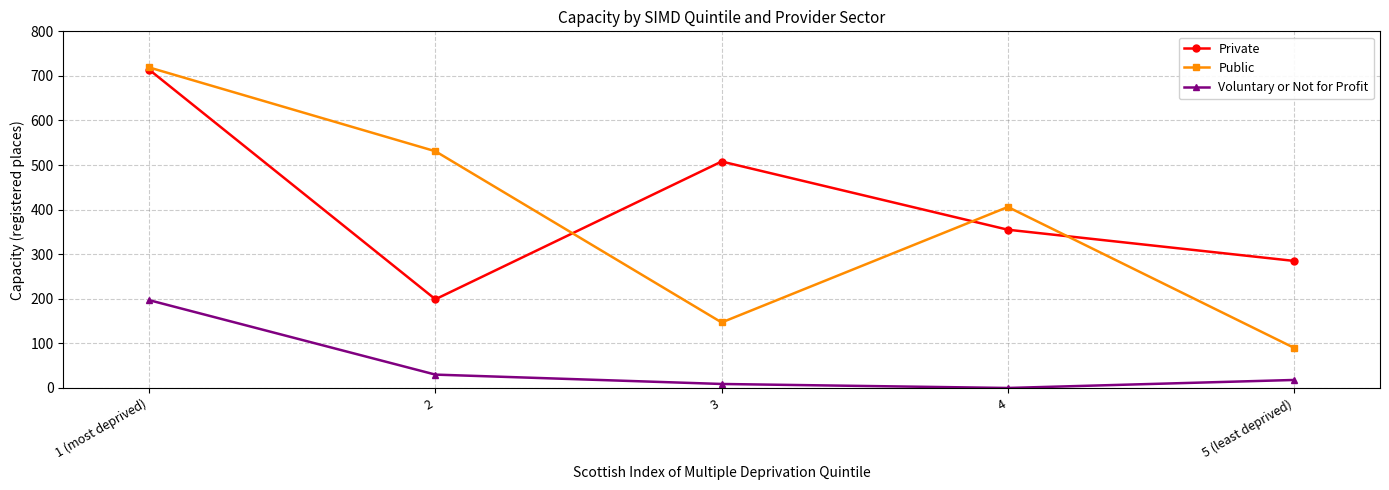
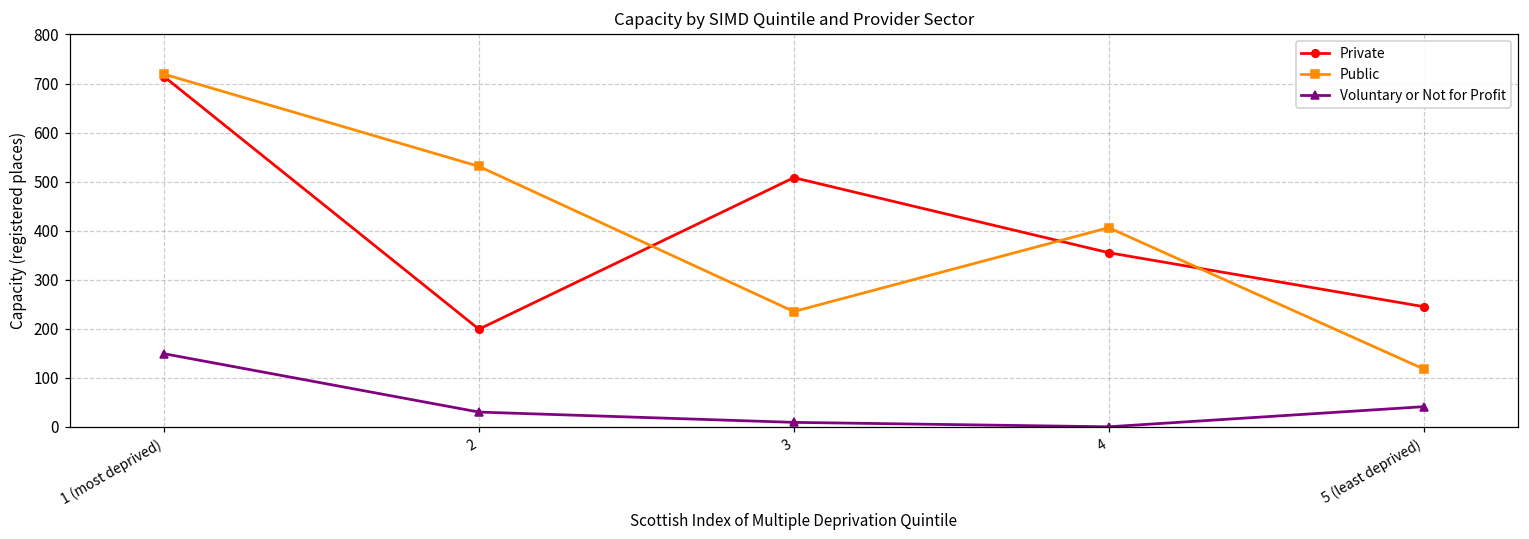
  {
    "Private": {
      "2": 200,
      "3": 510,
      "4": 360,
-     "5 (least deprived)": 290
+     "5 (least deprived)": 250
    },
    "Public": {
      "2": 530,
-     "3": 150,
+     "3": 240,
      "4": 410,
-     "5 (least deprived)": 90
+     "5 (least deprived)": 120
    },
    "Voluntary or Not for Profit": {
-     "1 (most deprived)": 200,
+     "1 (most deprived)": 150,
      "2": 30,
      "3": 10,
      "4": 0,
-     "5 (least deprived)": 20
+     "5 (least deprived)": 40
    }
  }
